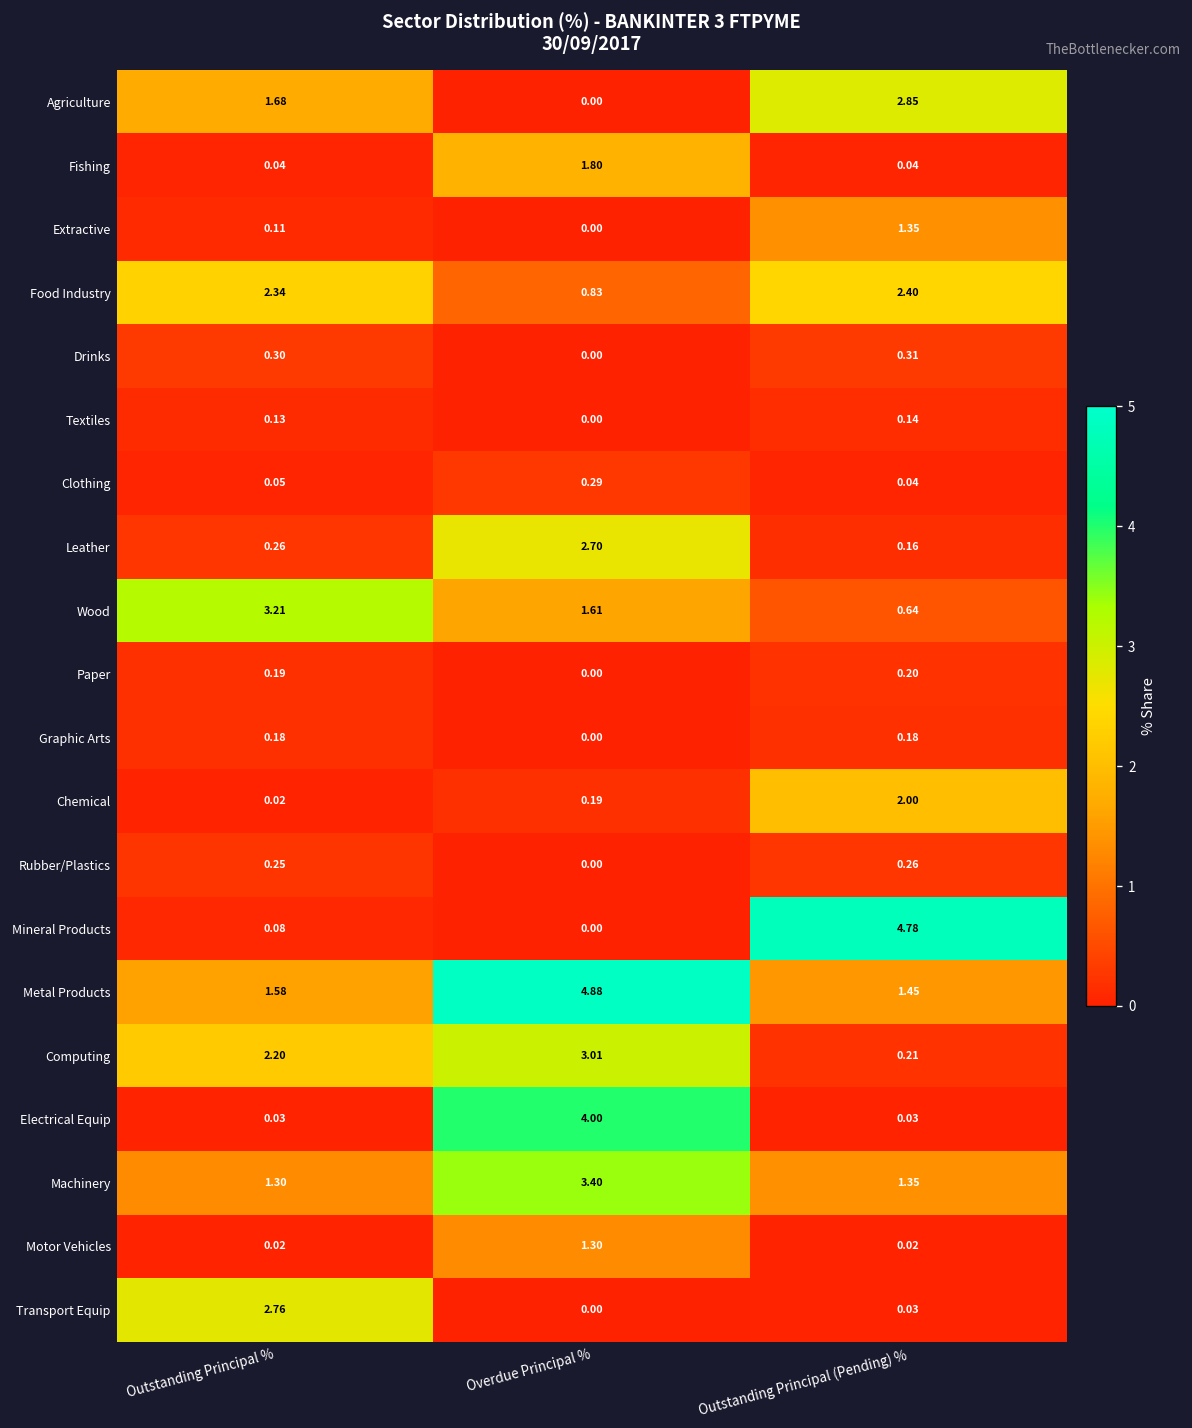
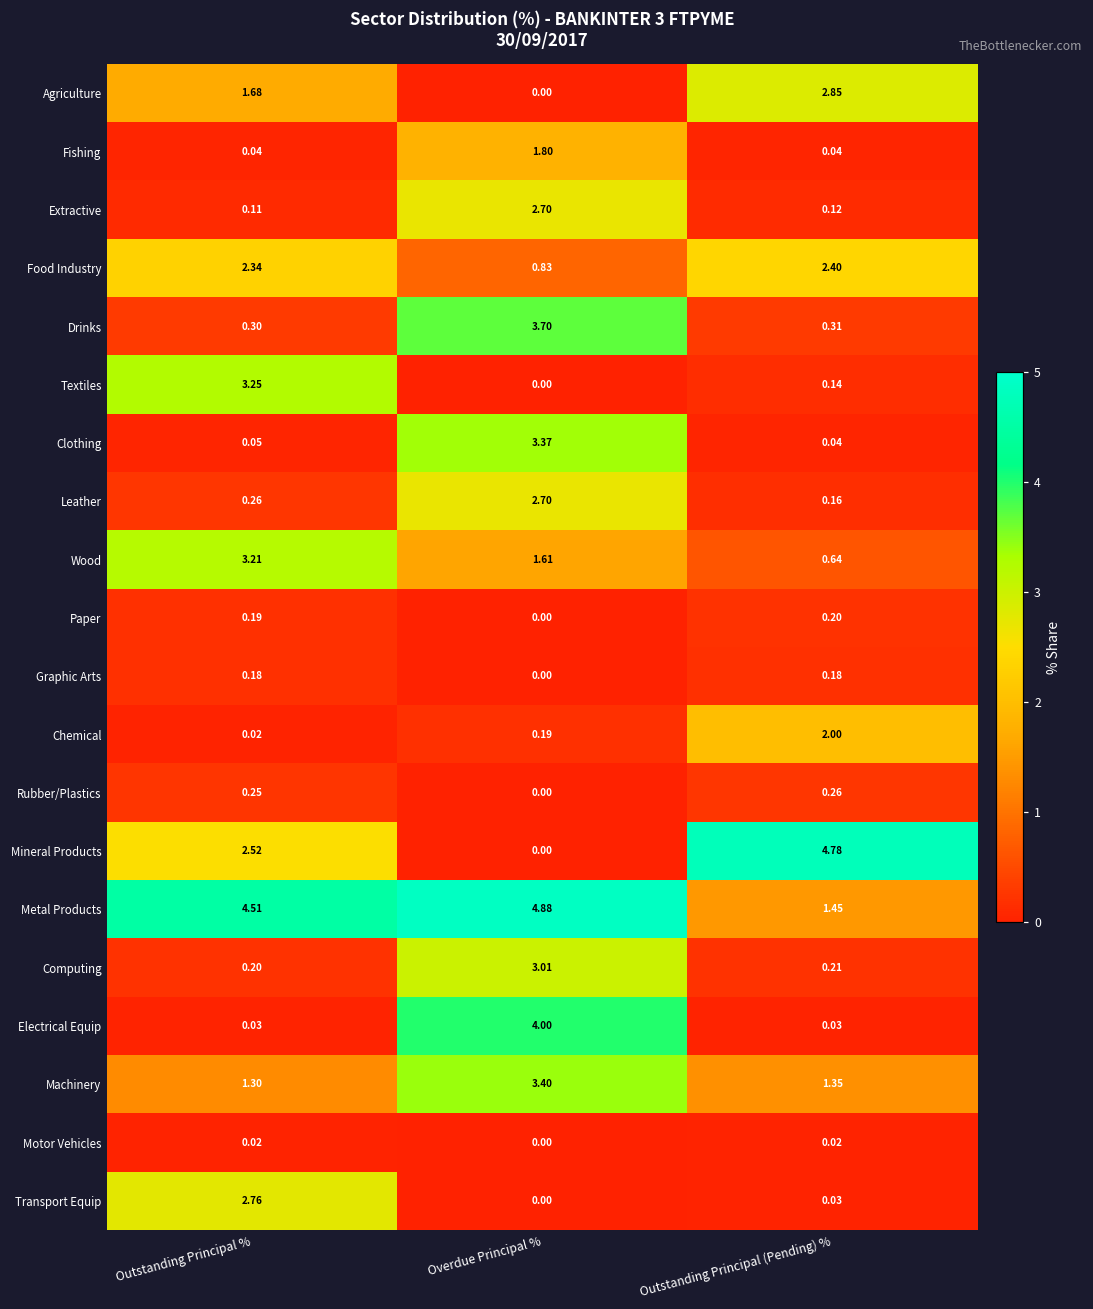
  {
    "Agriculture": {
      "Outstanding Principal %": 1.68,
      "Overdue Principal %": 0.00,
      "Outstanding Principal (Pending) %": 2.85
    },
    "Fishing": {
      "Outstanding Principal %": 0.04,
      "Overdue Principal %": 1.80,
      "Outstanding Principal (Pending) %": 0.04
    },
    "Extractive": {
      "Outstanding Principal %": 0.11,
-     "Overdue Principal %": 0.00,
-     "Outstanding Principal (Pending) %": 1.35
+     "Overdue Principal %": 2.70,
+     "Outstanding Principal (Pending) %": 0.12
    },
    "Food Industry": {
      "Outstanding Principal %": 2.34,
      "Overdue Principal %": 0.83,
      "Outstanding Principal (Pending) %": 2.40
    },
    "Drinks": {
      "Outstanding Principal %": 0.30,
-     "Overdue Principal %": 0.00,
+     "Overdue Principal %": 3.70,
      "Outstanding Principal (Pending) %": 0.31
    },
    "Textiles": {
-     "Outstanding Principal %": 0.13,
+     "Outstanding Principal %": 3.25,
      "Overdue Principal %": 0.00,
      "Outstanding Principal (Pending) %": 0.14
    },
    "Clothing": {
      "Outstanding Principal %": 0.05,
-     "Overdue Principal %": 0.29,
+     "Overdue Principal %": 3.37,
      "Outstanding Principal (Pending) %": 0.04
    },
    "Leather": {
      "Outstanding Principal %": 0.26,
      "Overdue Principal %": 2.70,
      "Outstanding Principal (Pending) %": 0.16
    },
    "Wood": {
      "Outstanding Principal %": 3.21,
      "Overdue Principal %": 1.61,
      "Outstanding Principal (Pending) %": 0.64
    },
    "Paper": {
      "Outstanding Principal %": 0.19,
      "Overdue Principal %": 0.00,
      "Outstanding Principal (Pending) %": 0.20
    },
    "Graphic Arts": {
      "Outstanding Principal %": 0.18,
      "Overdue Principal %": 0.00,
      "Outstanding Principal (Pending) %": 0.18
    },
    "Chemical": {
      "Outstanding Principal %": 0.02,
      "Overdue Principal %": 0.19,
      "Outstanding Principal (Pending) %": 2.00
    },
    "Rubber/Plastics": {
      "Outstanding Principal %": 0.25,
      "Overdue Principal %": 0.00,
      "Outstanding Principal (Pending) %": 0.26
    },
    "Mineral Products": {
-     "Outstanding Principal %": 0.08,
+     "Outstanding Principal %": 2.52,
      "Overdue Principal %": 0.00,
      "Outstanding Principal (Pending) %": 4.78
    },
    "Metal Products": {
-     "Outstanding Principal %": 1.58,
+     "Outstanding Principal %": 4.51,
      "Overdue Principal %": 4.88,
      "Outstanding Principal (Pending) %": 1.45
    },
    "Computing": {
-     "Outstanding Principal %": 2.20,
+     "Outstanding Principal %": 0.20,
      "Overdue Principal %": 3.01,
      "Outstanding Principal (Pending) %": 0.21
    },
    "Electrical Equip": {
      "Outstanding Principal %": 0.03,
      "Overdue Principal %": 4.00,
      "Outstanding Principal (Pending) %": 0.03
    },
    "Machinery": {
      "Outstanding Principal %": 1.30,
      "Overdue Principal %": 3.40,
      "Outstanding Principal (Pending) %": 1.35
    },
    "Motor Vehicles": {
      "Outstanding Principal %": 0.02,
-     "Overdue Principal %": 1.30,
+     "Overdue Principal %": 0.00,
      "Outstanding Principal (Pending) %": 0.02
    },
    "Transport Equip": {
      "Outstanding Principal %": 2.76,
      "Overdue Principal %": 0.00,
      "Outstanding Principal (Pending) %": 0.03
    }
  }
